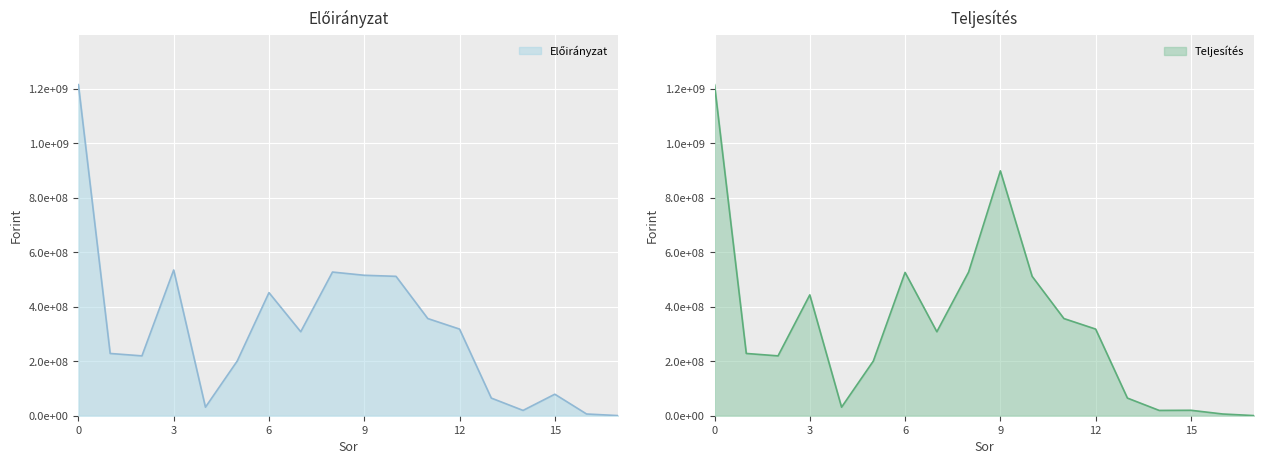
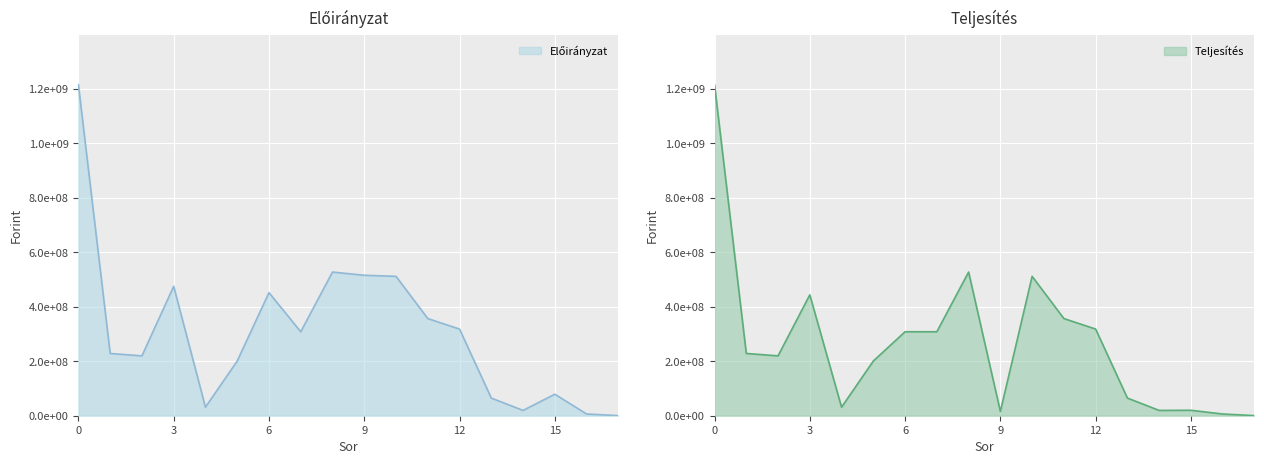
  {
    "Előirányzat": {
      "0": 1210000000,
-     "3": 530000000,
+     "3": 470000000,
      "6": 450000000,
      "9": 520000000,
      "12": 320000000,
      "15": 80000000
    },
    "Teljesítés": {
      "0": 1210000000,
      "3": 440000000,
-     "6": 530000000,
-     "9": 900000000,
+     "6": 310000000,
+     "9": 20000000,
      "12": 320000000,
      "15": 20000000
    }
  }
